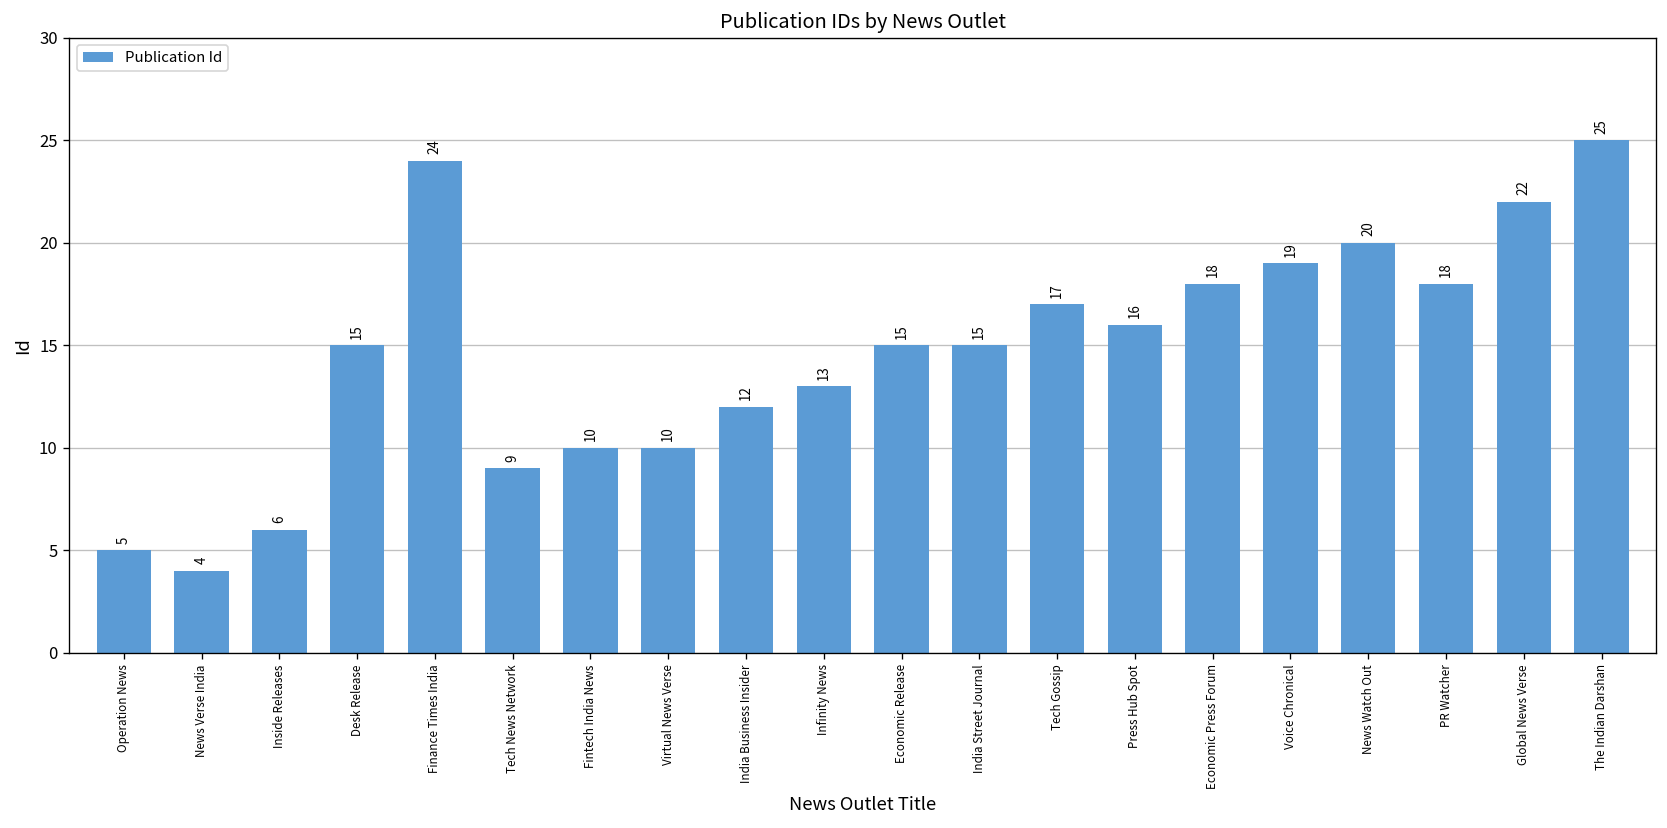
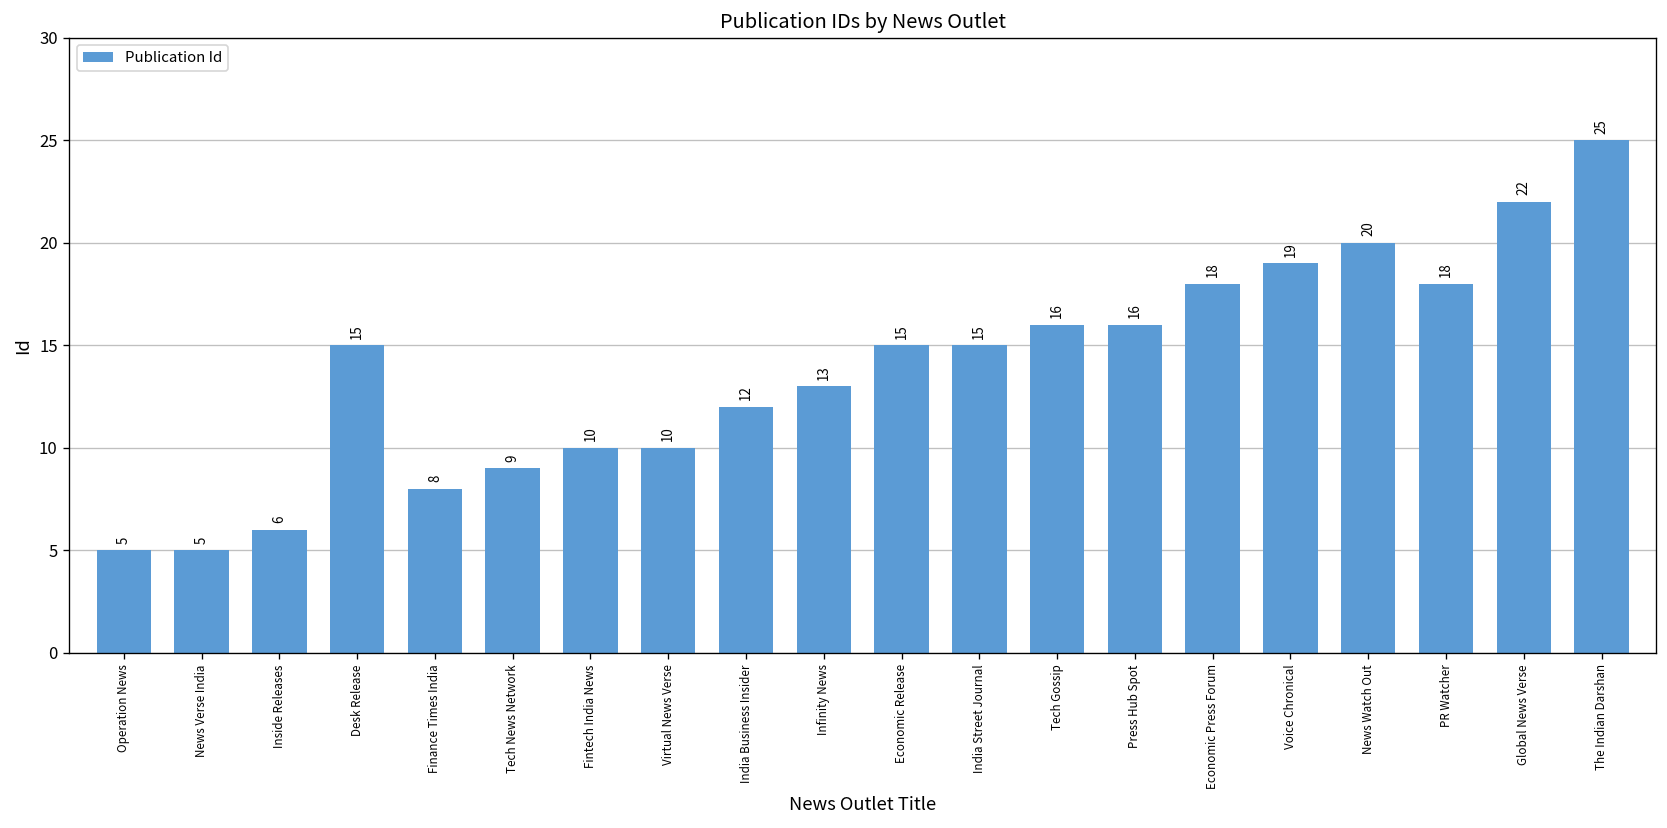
  {
    "Operation News": 5,
-   "News Verse India": 4,
+   "News Verse India": 5,
    "Inside Releases": 6,
    "Desk Release": 15,
-   "Finance Times India": 24,
+   "Finance Times India": 8,
    "Tech News Network": 9,
    "Fintech India News": 10,
    "Virtual News Verse": 10,
    "India Business Insider": 12,
    "Infinity News": 13,
    "Economic Release": 15,
    "India Street Journal": 15,
-   "Tech Gossip": 17,
+   "Tech Gossip": 16,
    "Press Hub Spot": 16,
    "Economic Press Forum": 18,
    "Voice Chronical": 19,
    "News Watch Out": 20,
    "PR Watcher": 18,
    "Global News Verse": 22,
    "The Indian Darshan": 25
  }
